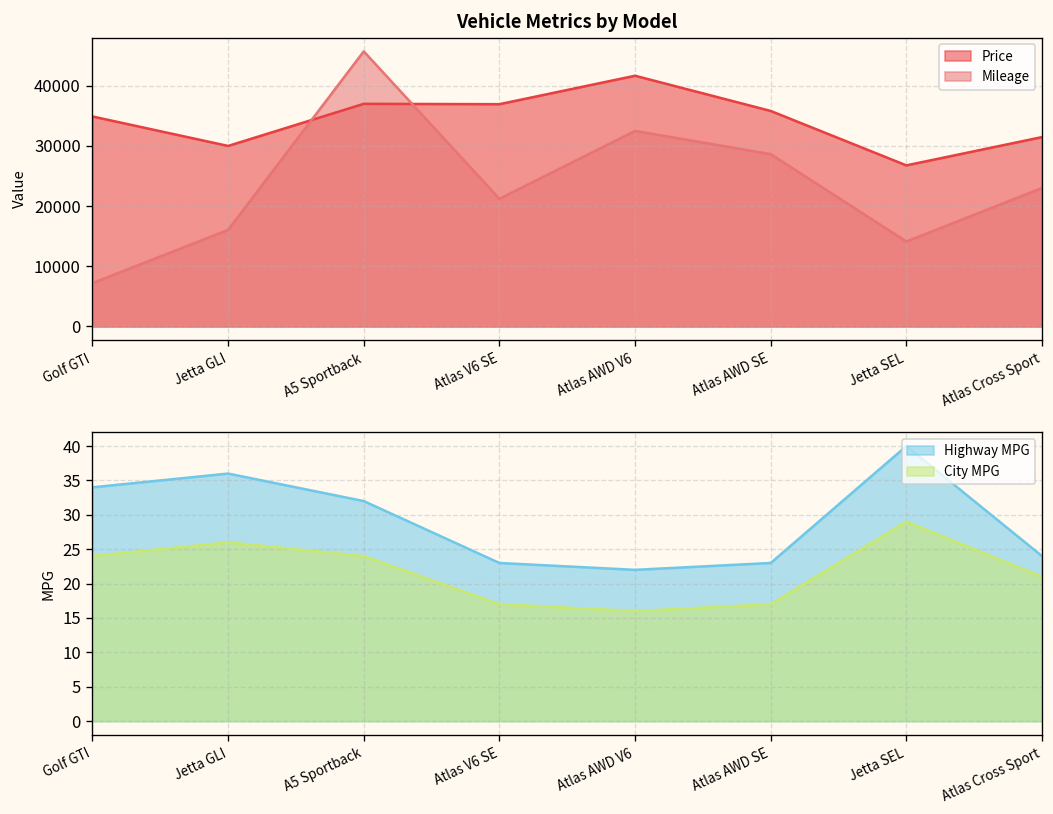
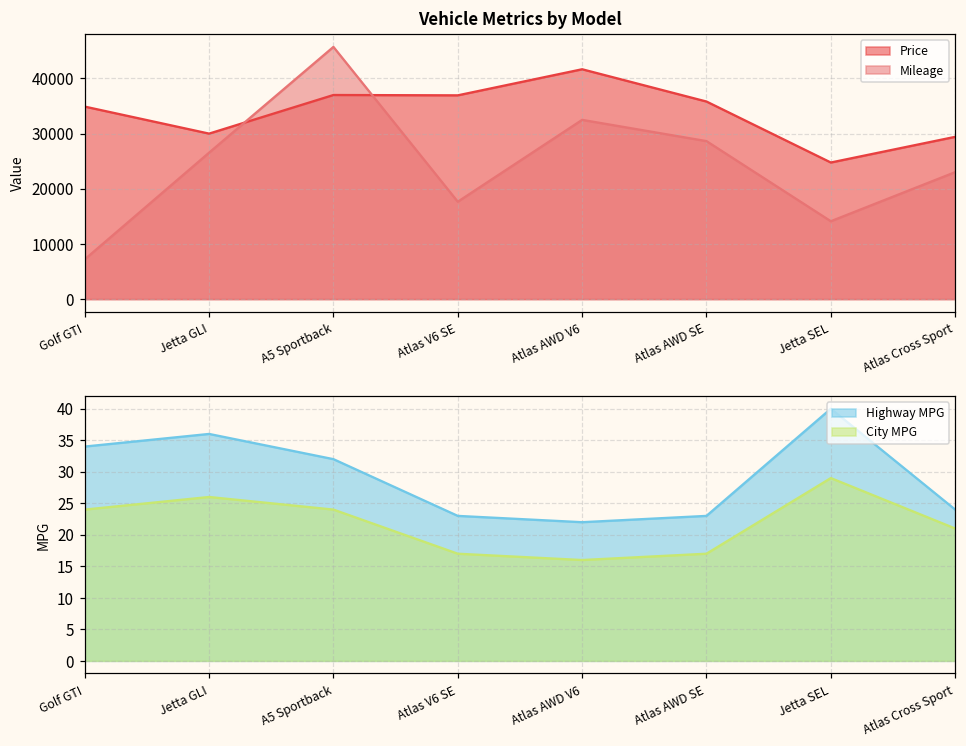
  {
    "Vehicle Metrics by Model": {
      "Price": {
        "Golf GTI": 35000,
        "Jetta GLI": 30000,
        "A5 Sportback": 37000,
        "Atlas V6 SE": 37000,
        "Atlas AWD V6": 42000,
        "Atlas AWD SE": 36000,
-       "Jetta SEL": 27000,
-       "Atlas Cross Sport": 31000
+       "Jetta SEL": 25000,
+       "Atlas Cross Sport": 29000
      },
      "Mileage": {
        "Golf GTI": 7000,
-       "Jetta GLI": 16000,
+       "Jetta GLI": 27000,
        "A5 Sportback": 46000,
-       "Atlas V6 SE": 21000,
+       "Atlas V6 SE": 18000,
        "Atlas AWD V6": 32000,
        "Atlas AWD SE": 29000,
        "Jetta SEL": 14000,
        "Atlas Cross Sport": 23000
      }
    }
  }
